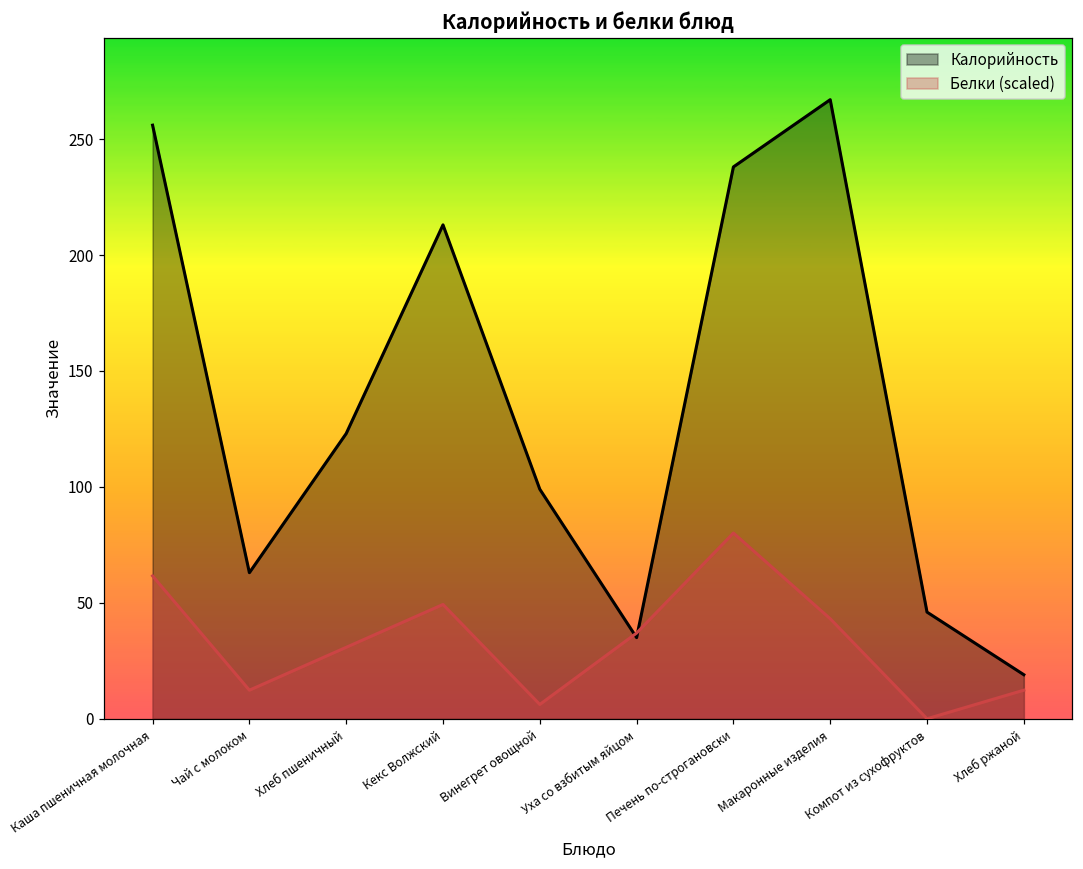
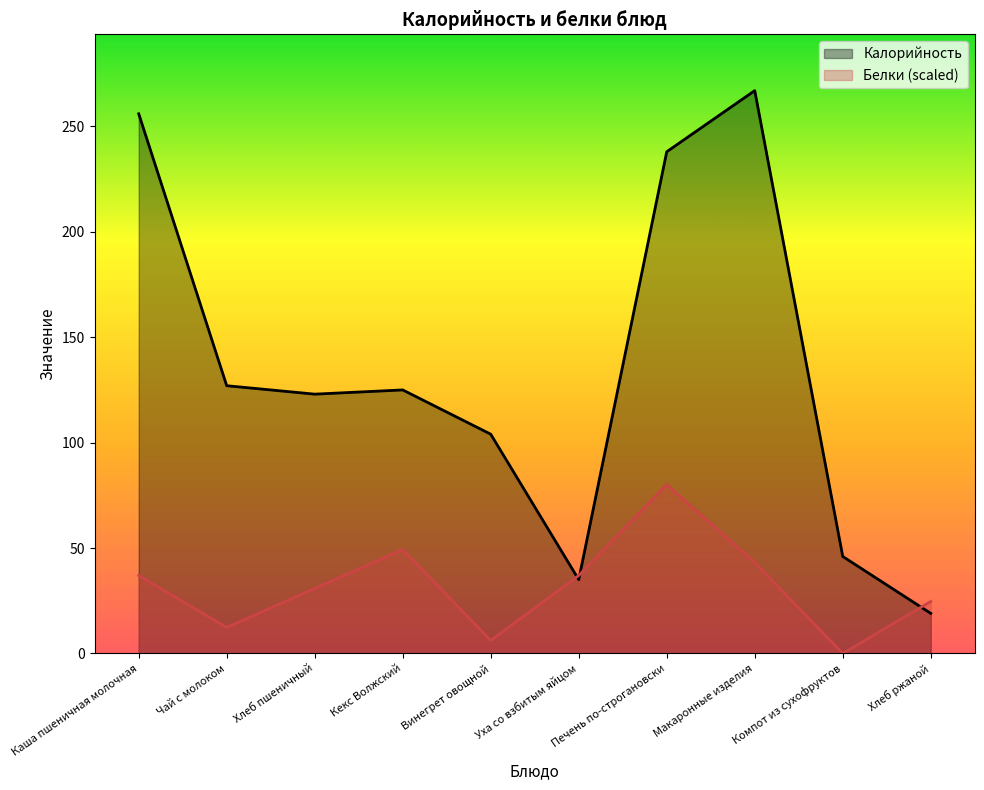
  {
    "Калорийность": {
      "Каша пшеничная молочная": 256,
-     "Чай с молоком": 63,
+     "Чай с молоком": 127,
      "Хлеб пшеничный": 123,
-     "Кекс Волжский": 213,
-     "Винегрет овощной": 99,
+     "Кекс Волжский": 125,
+     "Винегрет овощной": 104,
      "Уха со взбитым яйцом": 35,
      "Печень по-строгановски": 238,
      "Макаронные изделия": 267,
      "Компот из сухофруктов": 46,
      "Хлеб ржаной": 19
    },
    "Белки (scaled)": {
-     "Каша пшеничная молочная": 62,
+     "Каша пшеничная молочная": 37,
      "Чай с молоком": 12,
      "Хлеб пшеничный": 31,
      "Кекс Волжский": 49,
      "Винегрет овощной": 6,
      "Уха со взбитым яйцом": 37,
      "Печень по-строгановски": 80,
      "Макаронные изделия": 43,
      "Компот из сухофруктов": 0,
-     "Хлеб ржаной": 12
+     "Хлеб ржаной": 25
    }
  }
